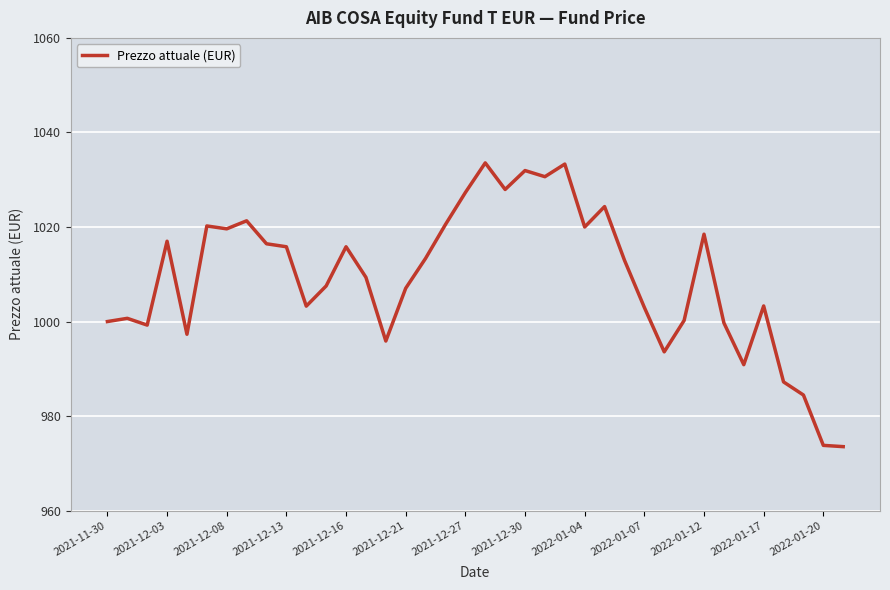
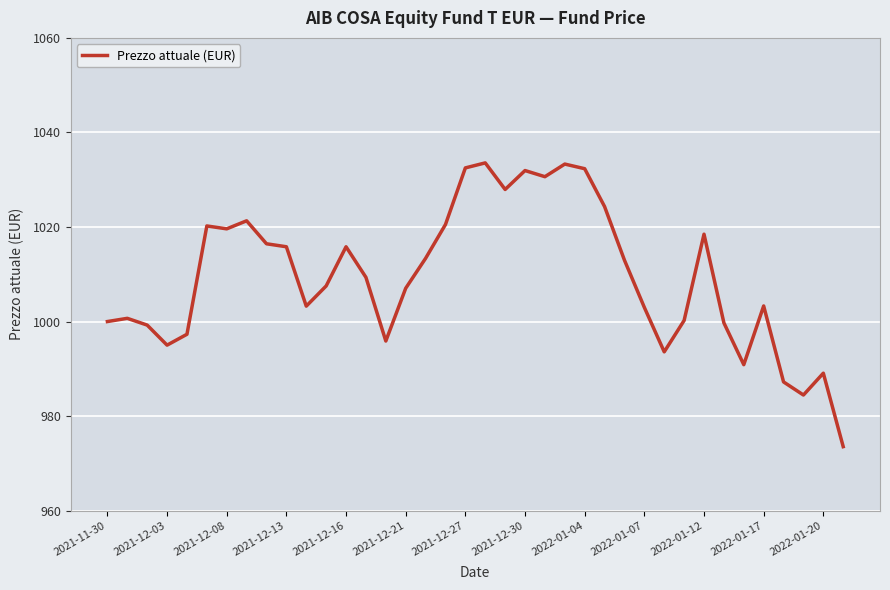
  {
    "2021-11-30": 1000,
-   "2021-12-03": 1017,
+   "2021-12-03": 995,
    "2021-12-08": 1020,
    "2021-12-13": 1016,
    "2021-12-16": 1016,
    "2021-12-21": 1007,
-   "2021-12-27": 1027,
+   "2021-12-27": 1033,
    "2021-12-30": 1032,
-   "2022-01-04": 1020,
+   "2022-01-04": 1032,
    "2022-01-07": 1003,
    "2022-01-12": 1018,
    "2022-01-17": 1003,
-   "2022-01-20": 974
+   "2022-01-20": 989
  }
